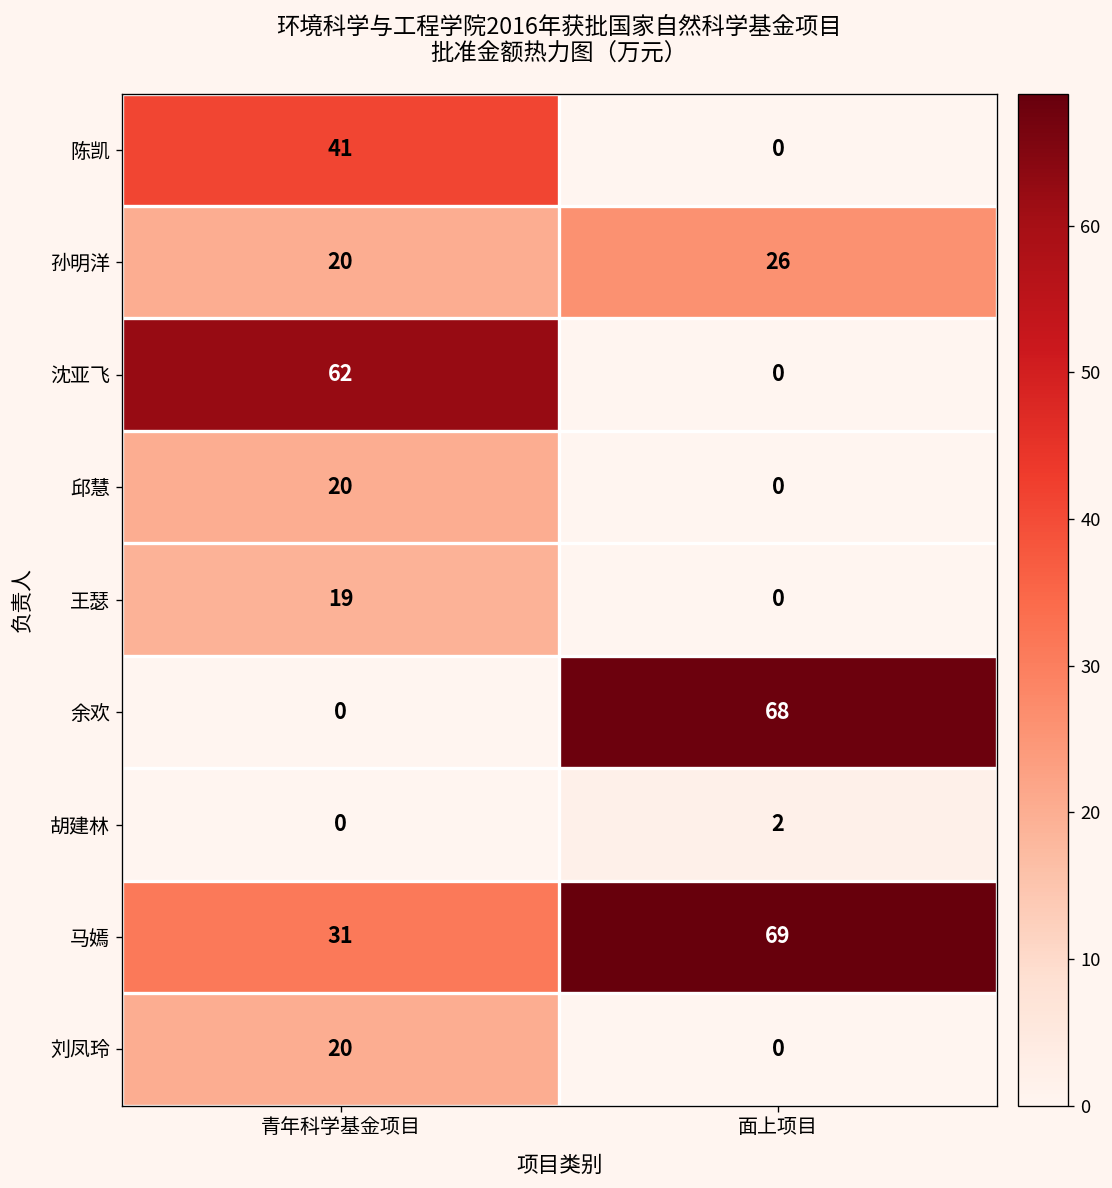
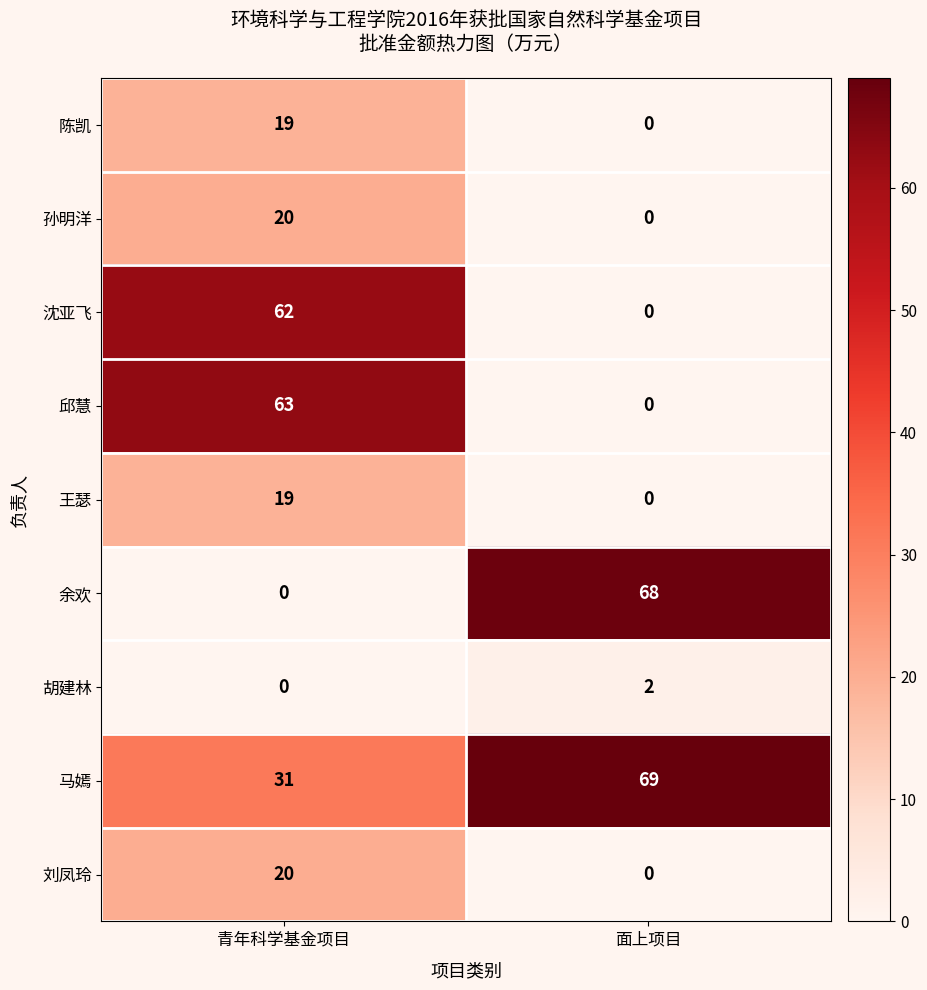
  {
    "陈凯": {
-     "青年科学基金项目": 41,
+     "青年科学基金项目": 19,
      "面上项目": 0
    },
    "孙明洋": {
      "青年科学基金项目": 20,
-     "面上项目": 26
+     "面上项目": 0
    },
    "沈亚飞": {
      "青年科学基金项目": 62,
      "面上项目": 0
    },
    "邱慧": {
-     "青年科学基金项目": 20,
+     "青年科学基金项目": 63,
      "面上项目": 0
    },
    "王瑟": {
      "青年科学基金项目": 19,
      "面上项目": 0
    },
    "余欢": {
      "青年科学基金项目": 0,
      "面上项目": 68
    },
    "胡建林": {
      "青年科学基金项目": 0,
      "面上项目": 2
    },
    "马嫣": {
      "青年科学基金项目": 31,
      "面上项目": 69
    },
    "刘凤玲": {
      "青年科学基金项目": 20,
      "面上项目": 0
    }
  }
